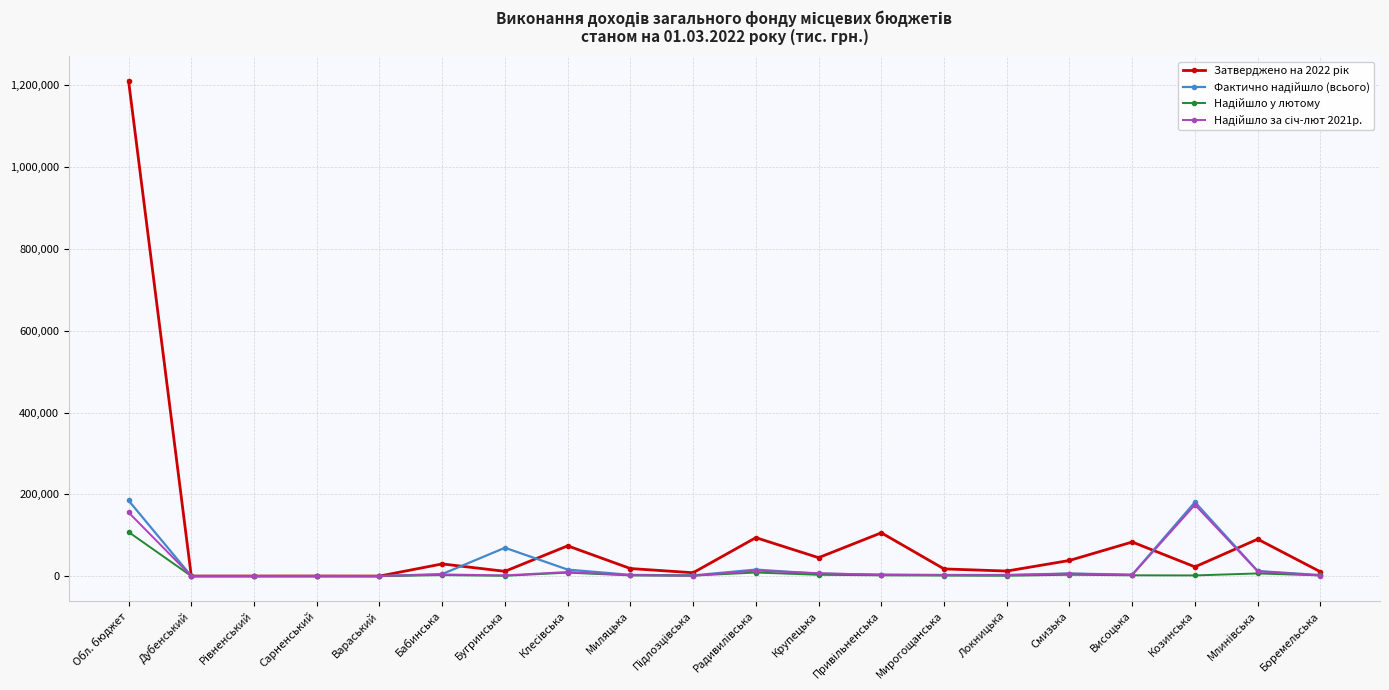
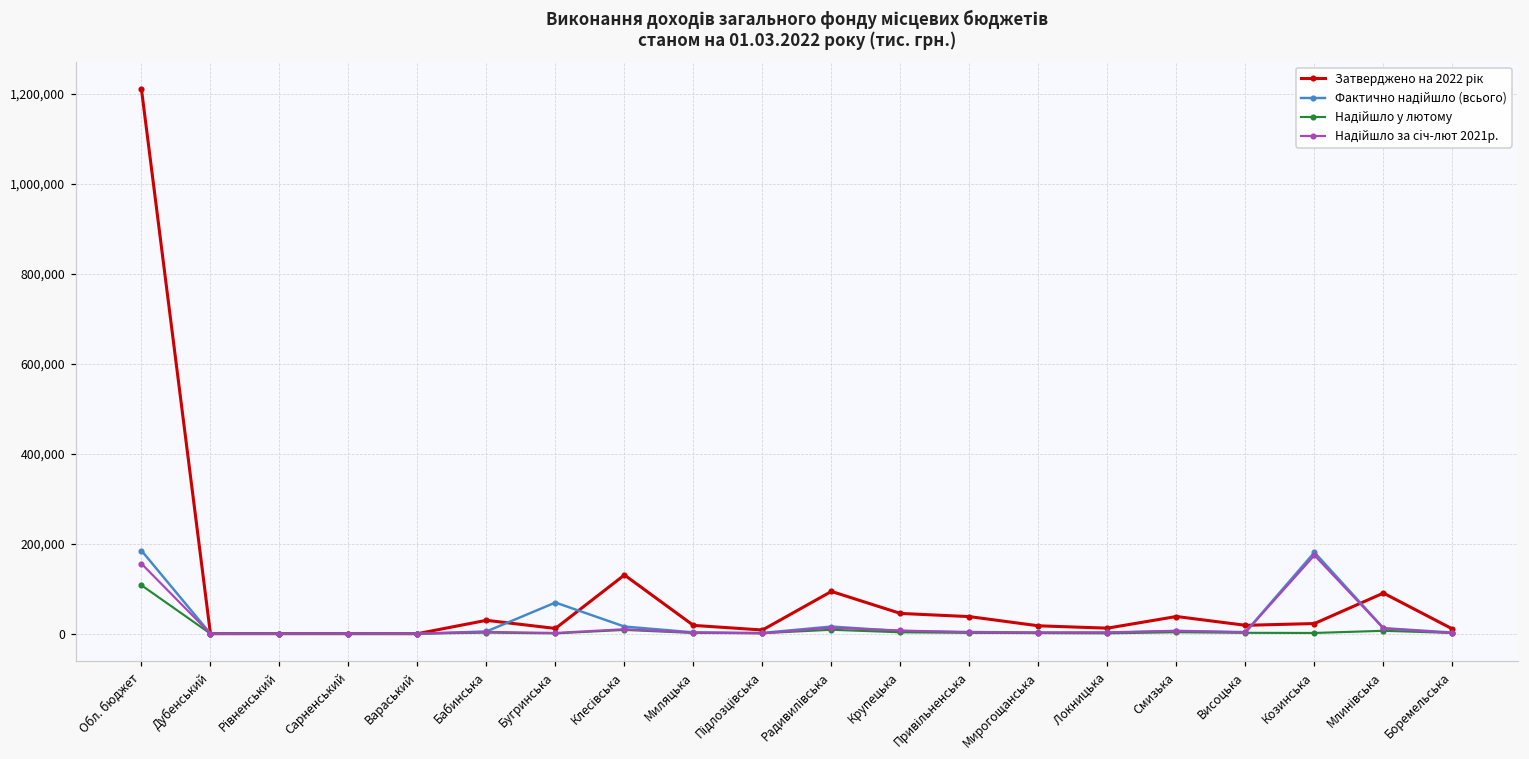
  {
    "Затверджено на 2022 рік": {
      "Обл. бюджет": "1,210,000",
      "Бабинська": "30,000",
      "Бугринська": "10,000",
-     "Клесівська": "70,000",
+     "Клесівська": "130,000",
      "Миляцька": "20,000",
      "Підлозцівська": "10,000",
      "Радивилівська": "90,000",
      "Крупецька": "50,000",
-     "Привільненська": "110,000",
+     "Привільненська": "40,000",
      "Мирогощанська": "20,000",
      "Локницька": "10,000",
      "Смизька": "40,000",
-     "Висоцька": "80,000",
+     "Висоцька": "20,000",
      "Козинська": "20,000",
      "Млинівська": "90,000",
      "Боремельська": "10,000"
    },
    "Фактично надійшло (всього)": {
      "Обл. бюджет": "180,000",
      "Бугринська": "70,000",
      "Козинська": "180,000"
    },
    "Надійшло у лютому": {
      "Обл. бюджет": "110,000",
      "Козинська": "0"
    },
    "Надійшло за сiч-лют 2021р.": {
      "Обл. бюджет": "160,000",
      "Козинська": "170,000"
    }
  }
